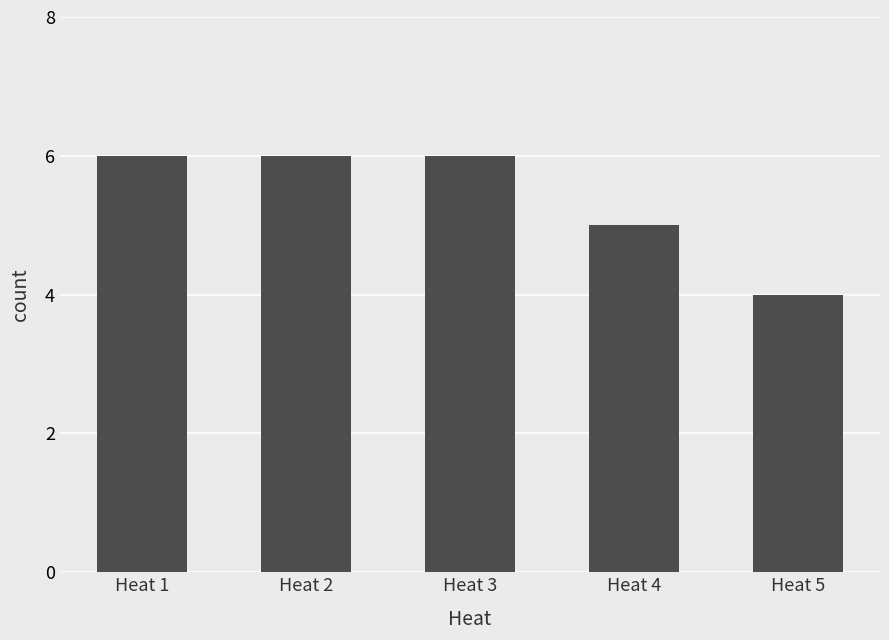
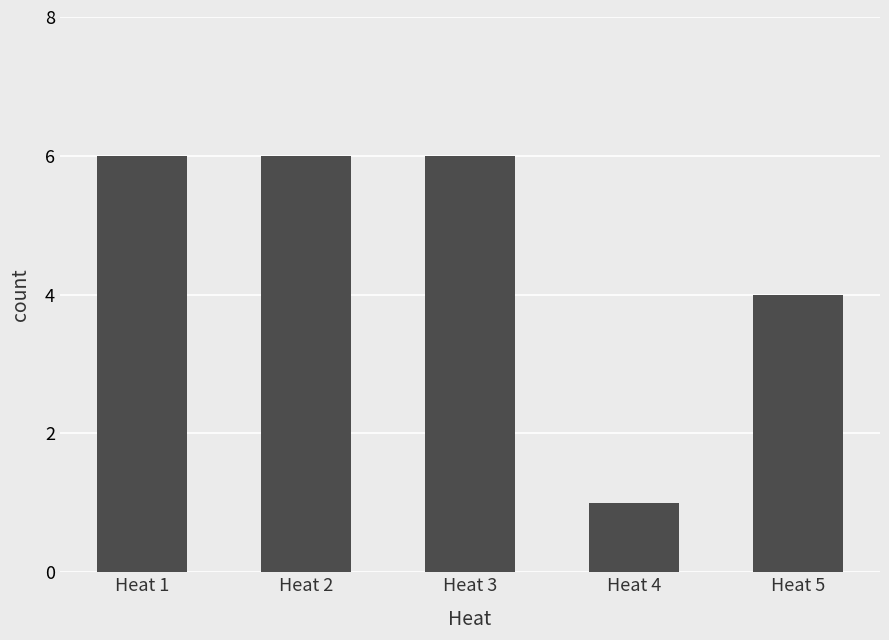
  {
    "Heat 1": 6,
    "Heat 2": 6,
    "Heat 3": 6,
-   "Heat 4": 5,
+   "Heat 4": 1,
    "Heat 5": 4
  }
